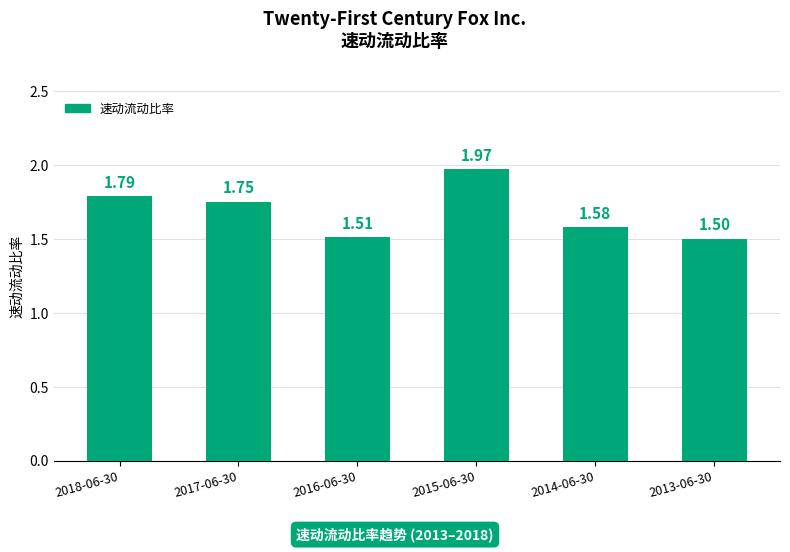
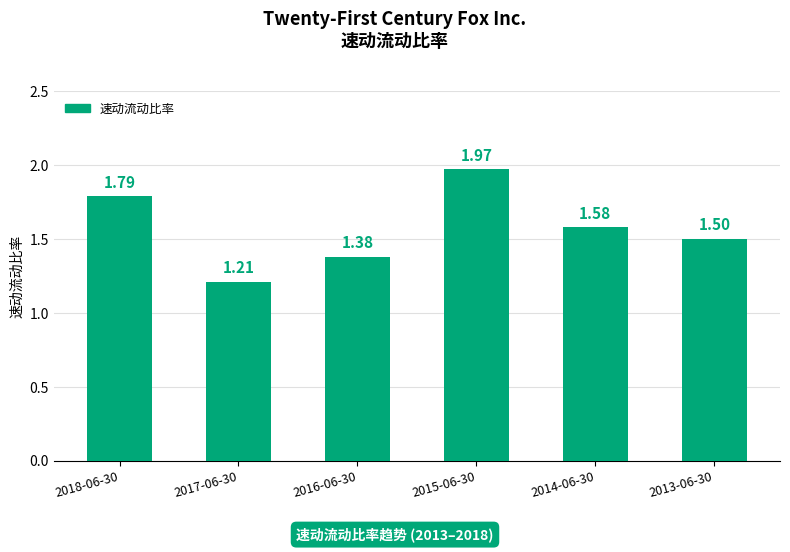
  {
    "2018-06-30": 1.79,
-   "2017-06-30": 1.75,
-   "2016-06-30": 1.51,
+   "2017-06-30": 1.21,
+   "2016-06-30": 1.38,
    "2015-06-30": 1.97,
    "2014-06-30": 1.58,
    "2013-06-30": 1.50
  }
